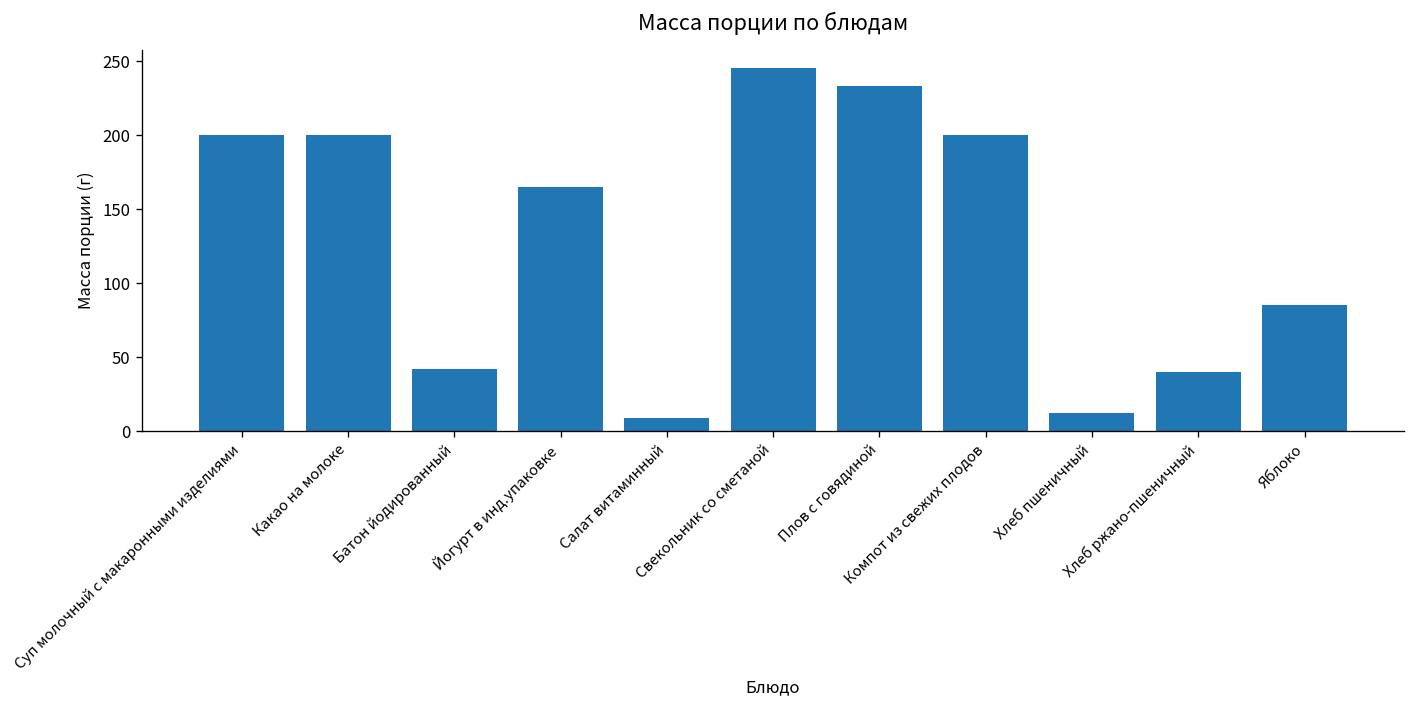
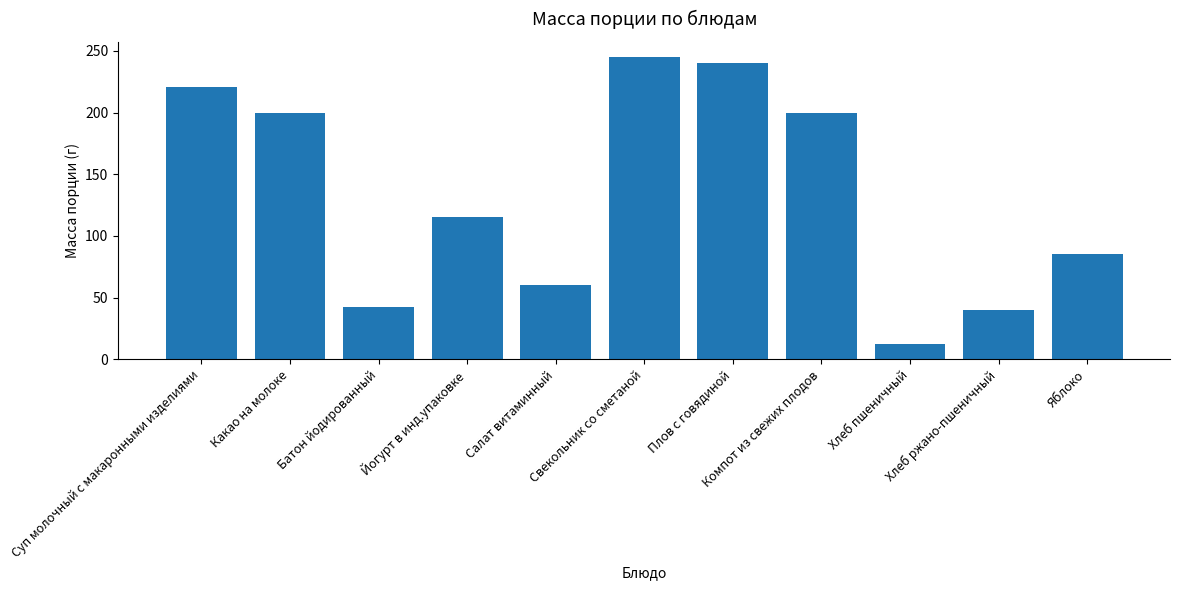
  {
-   "Суп молочный с макаронными изделиями": 200,
+   "Суп молочный с макаронными изделиями": 221,
    "Какао на молоке": 200,
    "Батон йодированный": 42,
-   "Йогурт в инд.упаковке": 165,
-   "Салат витаминный": 9,
+   "Йогурт в инд.упаковке": 115,
+   "Салат витаминный": 60,
    "Свекольник со сметаной": 245,
-   "Плов с говядиной": 233,
+   "Плов с говядиной": 240,
    "Компот из свежих плодов": 200,
    "Хлеб пшеничный": 12,
    "Хлеб ржано-пшеничный": 40,
    "Яблоко": 85
  }
